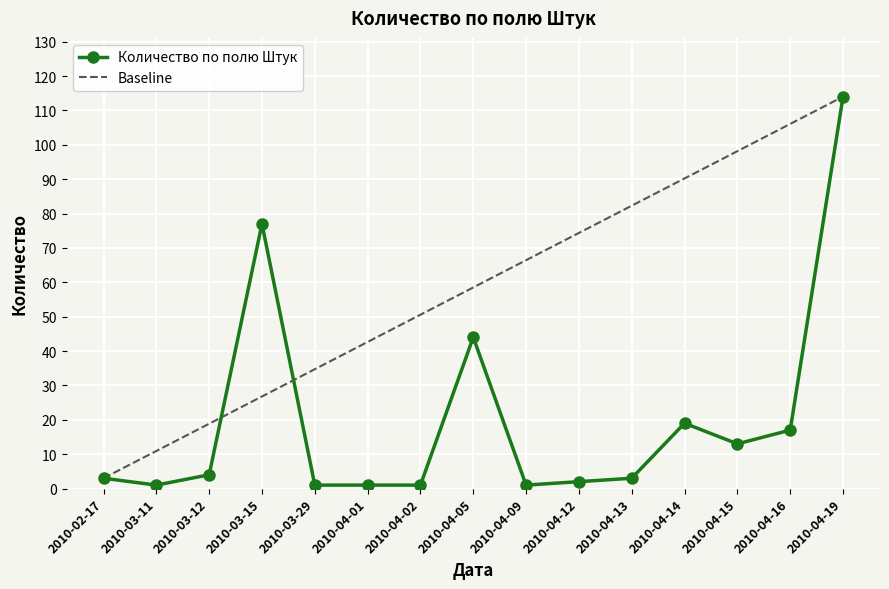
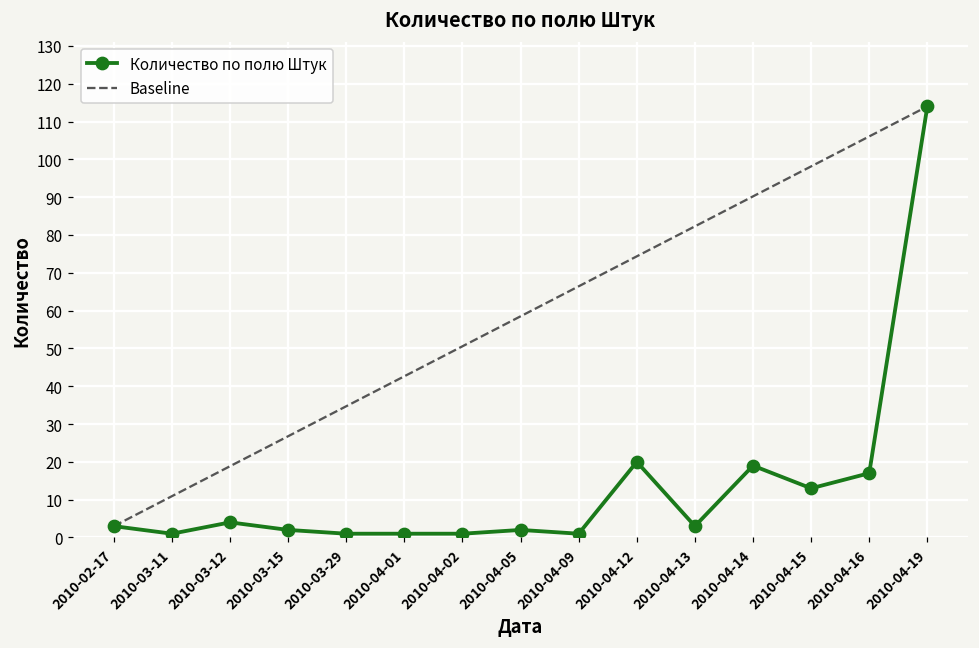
  {
    "Количество по полю Штук": {
      "2010-03-11": 1,
      "2010-03-12": 4,
-     "2010-03-15": 77,
+     "2010-03-15": 2,
      "2010-03-29": 1,
      "2010-04-01": 1,
      "2010-04-02": 1,
-     "2010-04-05": 44,
+     "2010-04-05": 2,
      "2010-04-09": 1,
-     "2010-04-12": 2,
+     "2010-04-12": 20,
      "2010-04-13": 3,
      "2010-04-14": 19,
      "2010-04-15": 13,
      "2010-04-16": 17
    }
  }
